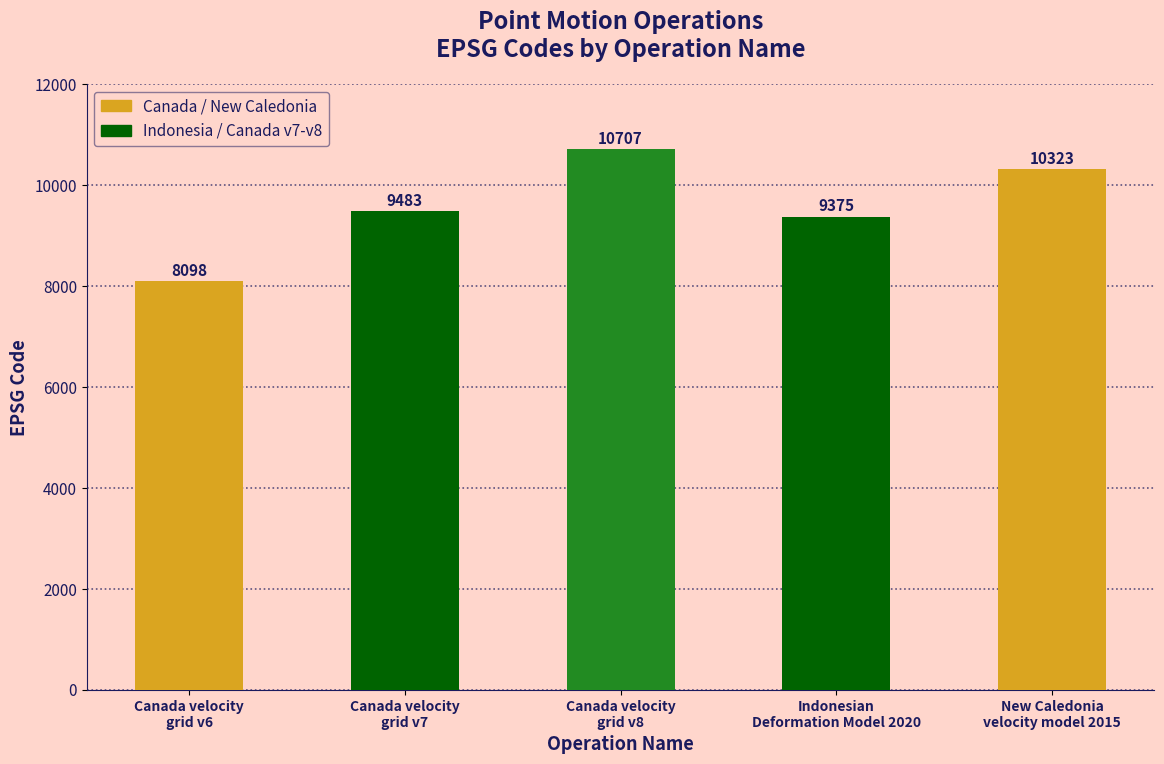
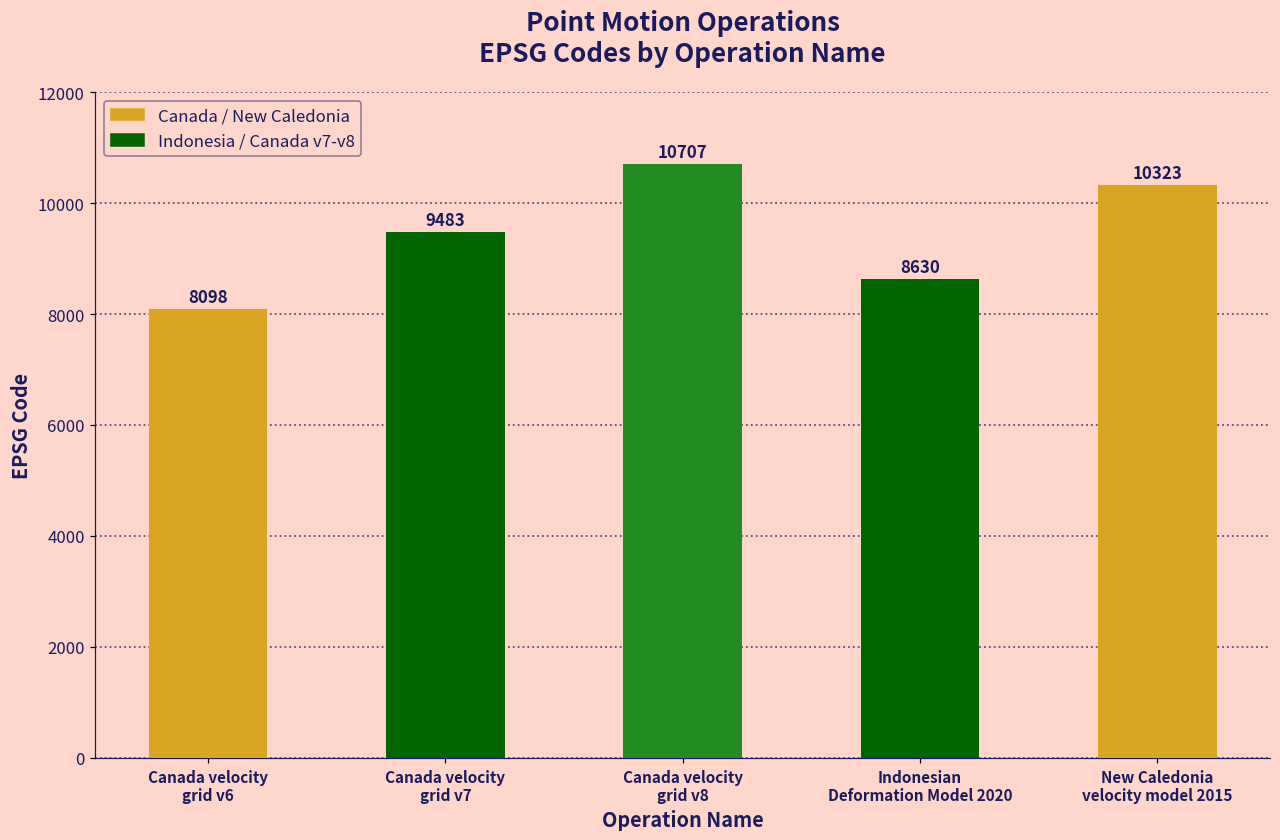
  {
    "Canada velocity grid v6": 8098,
    "Canada velocity grid v7": 9483,
    "Canada velocity grid v8": 10707,
-   "Indonesian Deformation Model 2020": 9375,
+   "Indonesian Deformation Model 2020": 8630,
    "New Caledonia velocity model 2015": 10323
  }
